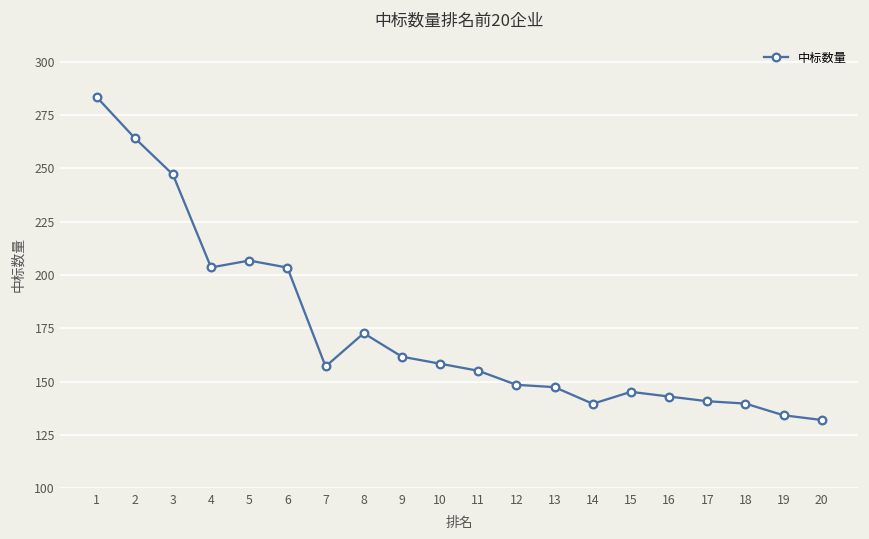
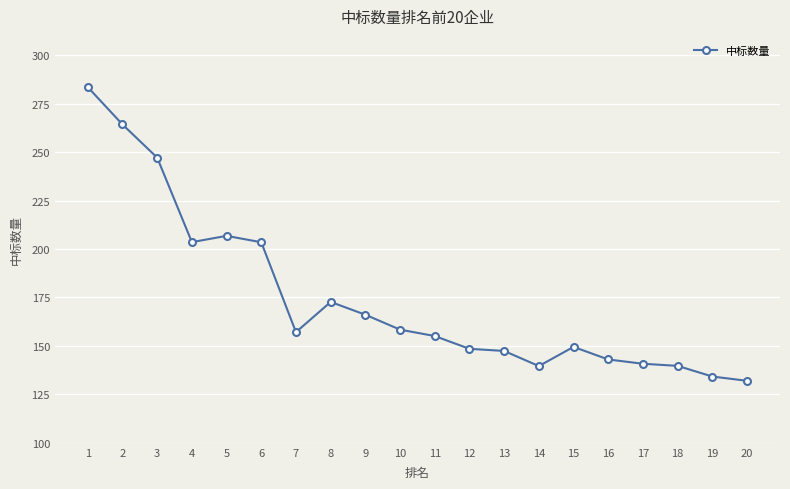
  {
    "1": 284,
    "2": 264,
    "3": 247,
    "4": 204,
    "5": 207,
    "6": 204,
    "7": 157,
    "8": 173,
-   "9": 162,
+   "9": 166,
    "10": 158,
    "11": 155,
    "12": 149,
    "13": 147,
    "14": 140,
-   "15": 145,
+   "15": 150,
    "16": 143,
    "17": 141,
    "18": 140,
    "19": 134,
    "20": 132
  }
